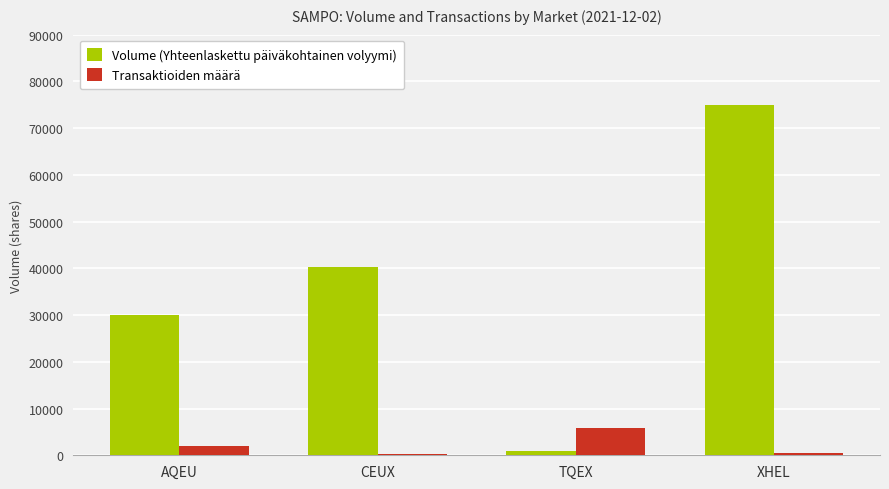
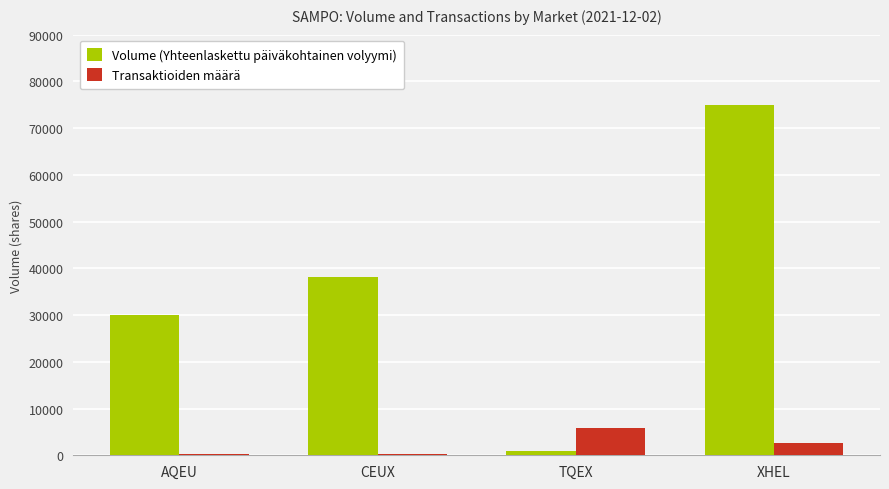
  {
    "Volume (Yhteenlaskettu päiväkohtainen volyymi)": {
      "AQEU": 30000,
-     "CEUX": 40000,
+     "CEUX": 38000,
      "TQEX": 1000,
      "XHEL": 75000
    },
    "Transaktioiden määrä": {
-     "AQEU": 2000,
+     "AQEU": 0,
      "TQEX": 6000,
-     "XHEL": 1000
+     "XHEL": 3000
    }
  }
